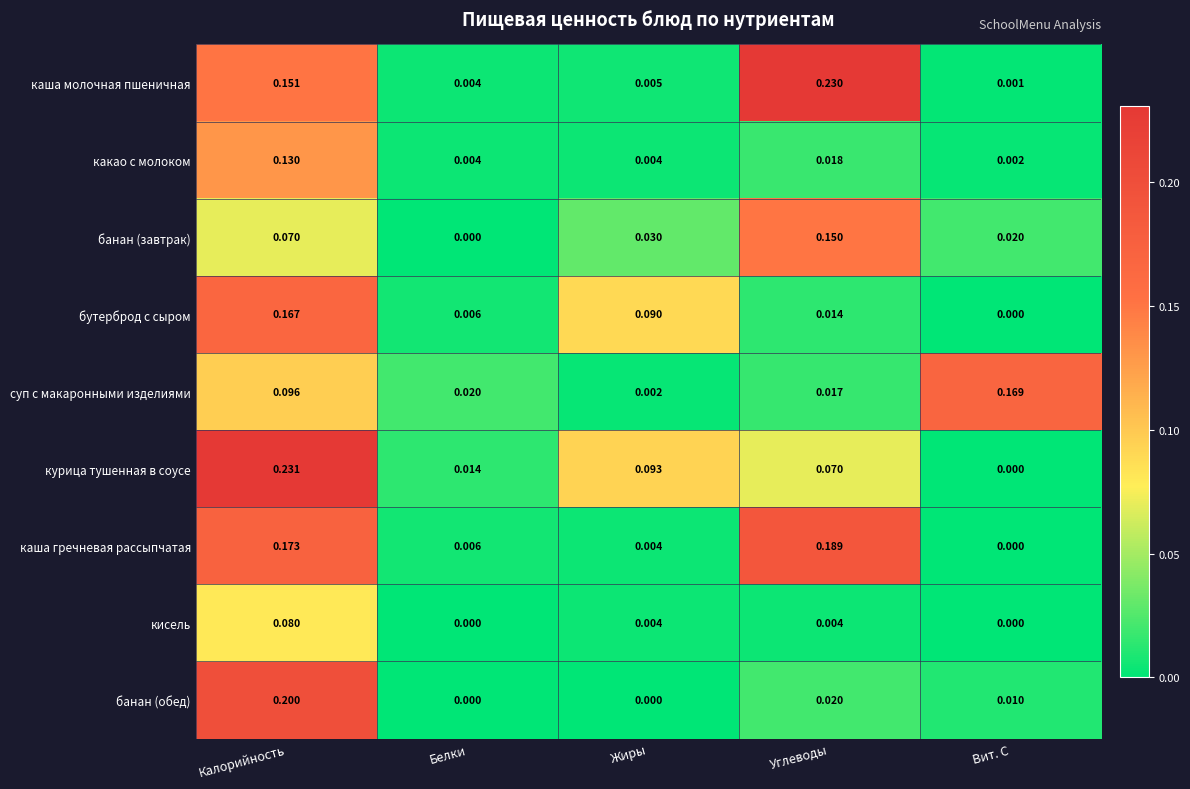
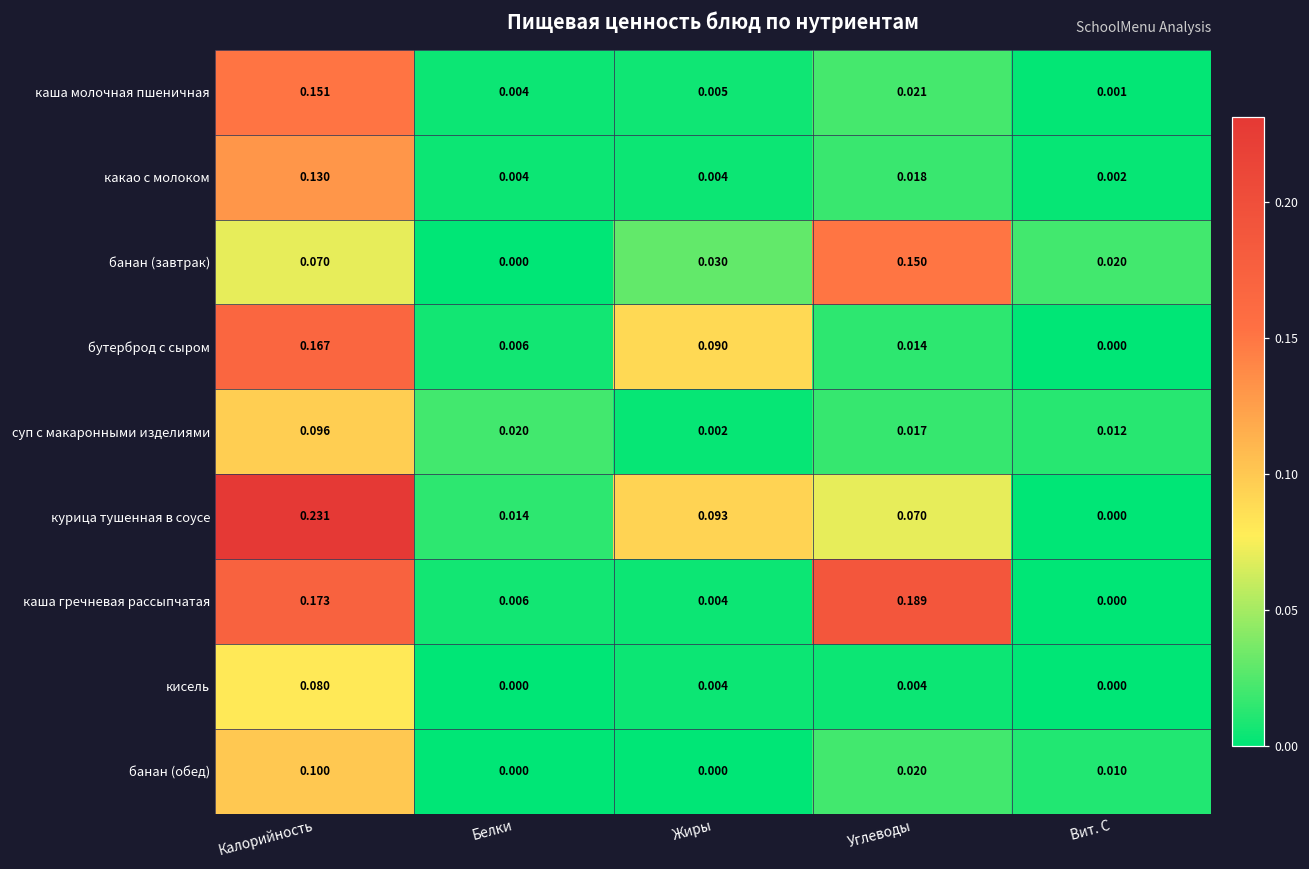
  {
    "каша молочная пшеничная": {
      "Калорийность": 0.151,
      "Белки": 0.004,
      "Жиры": 0.005,
-     "Углеводы": 0.230,
+     "Углеводы": 0.021,
      "Вит. С": 0.001
    },
    "какао с молоком": {
      "Калорийность": 0.130,
      "Белки": 0.004,
      "Жиры": 0.004,
      "Углеводы": 0.018,
      "Вит. С": 0.002
    },
    "банан (завтрак)": {
      "Калорийность": 0.070,
      "Белки": 0.000,
      "Жиры": 0.030,
      "Углеводы": 0.150,
      "Вит. С": 0.020
    },
    "бутерброд с сыром": {
      "Калорийность": 0.167,
      "Белки": 0.006,
      "Жиры": 0.090,
      "Углеводы": 0.014,
      "Вит. С": 0.000
    },
    "суп с макаронными изделиями": {
      "Калорийность": 0.096,
      "Белки": 0.020,
      "Жиры": 0.002,
      "Углеводы": 0.017,
-     "Вит. С": 0.169
+     "Вит. С": 0.012
    },
    "курица тушенная в соусе": {
      "Калорийность": 0.231,
      "Белки": 0.014,
      "Жиры": 0.093,
      "Углеводы": 0.070,
      "Вит. С": 0.000
    },
    "каша гречневая рассыпчатая": {
      "Калорийность": 0.173,
      "Белки": 0.006,
      "Жиры": 0.004,
      "Углеводы": 0.189,
      "Вит. С": 0.000
    },
    "кисель": {
      "Калорийность": 0.080,
      "Белки": 0.000,
      "Жиры": 0.004,
      "Углеводы": 0.004,
      "Вит. С": 0.000
    },
    "банан (обед)": {
-     "Калорийность": 0.200,
+     "Калорийность": 0.100,
      "Белки": 0.000,
      "Жиры": 0.000,
      "Углеводы": 0.020,
      "Вит. С": 0.010
    }
  }
